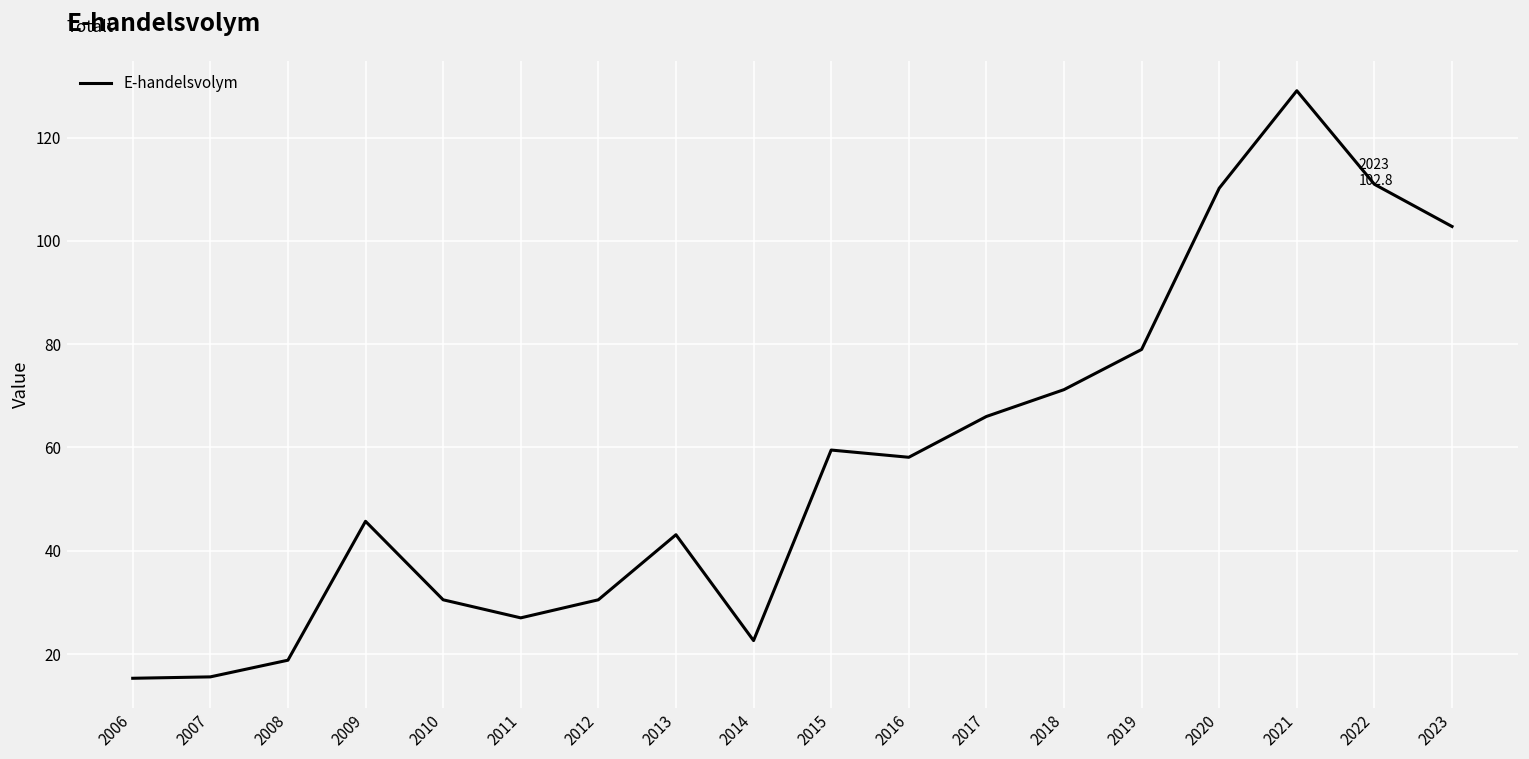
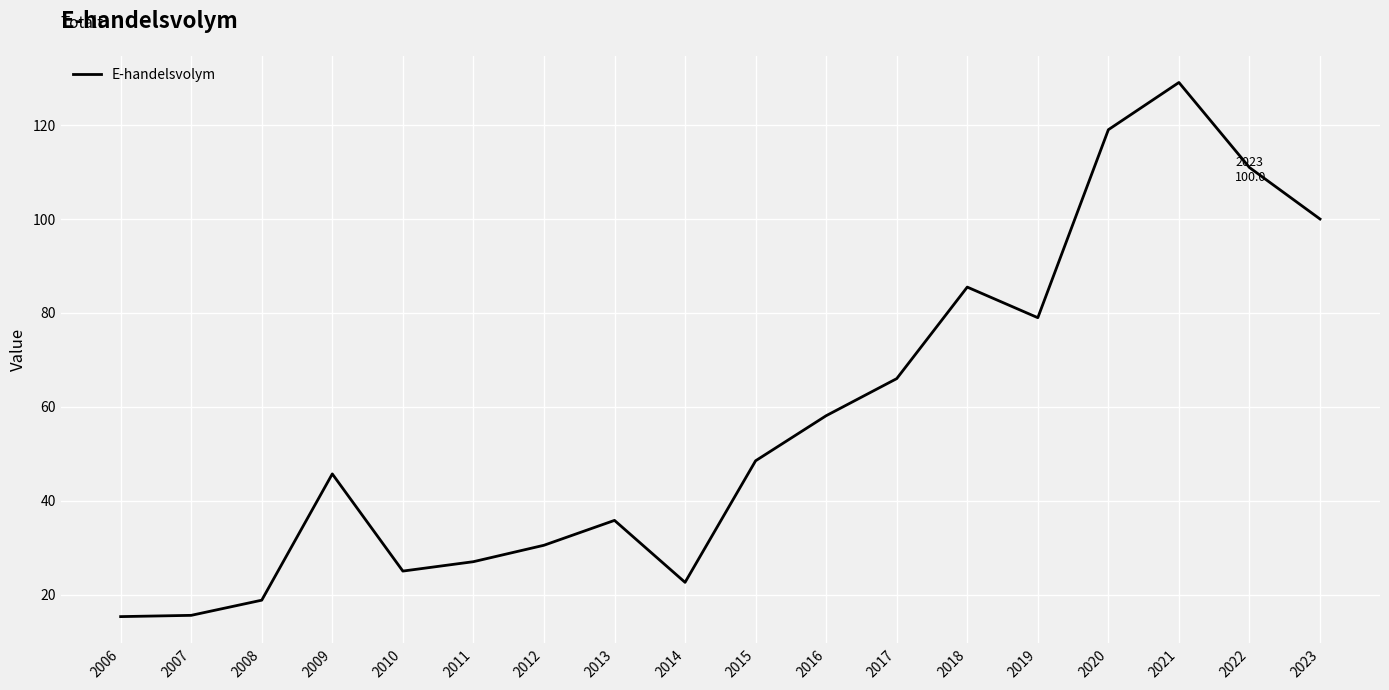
  {
-   "2010": 31,
-   "2013": 43,
-   "2015": 60,
-   "2018": 71,
-   "2020": 110,
-   "2023": 102.8
+   "2010": 25,
+   "2013": 36,
+   "2015": 49,
+   "2018": 86,
+   "2020": 119,
+   "2023": 100.0
  }
